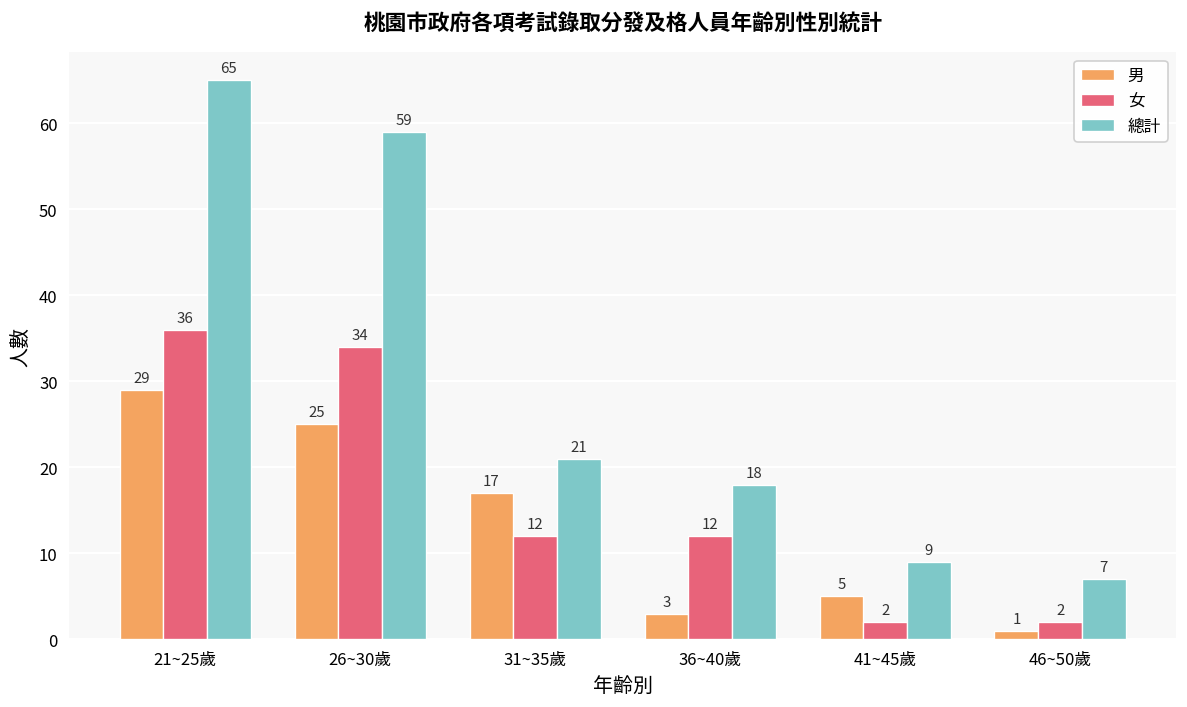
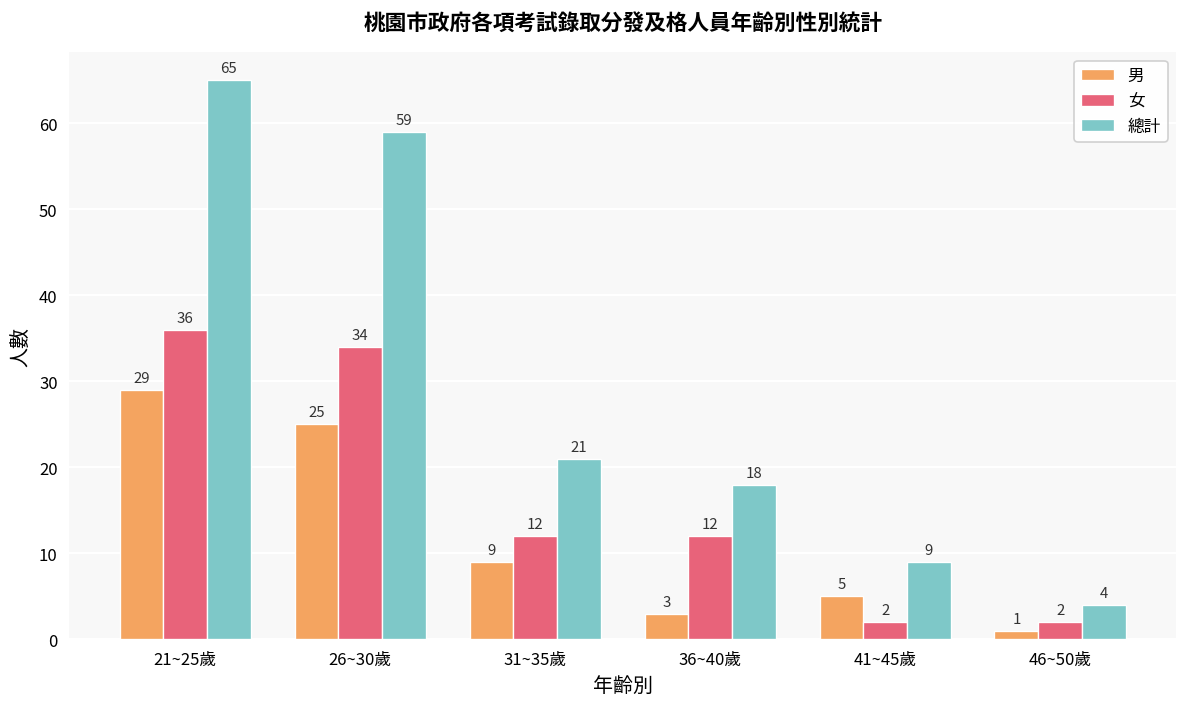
  {
    "男": {
      "21~25歲": 29,
      "26~30歲": 25,
-     "31~35歲": 17,
+     "31~35歲": 9,
      "36~40歲": 3,
      "41~45歲": 5,
      "46~50歲": 1
    },
    "女": {
      "21~25歲": 36,
      "26~30歲": 34,
      "31~35歲": 12,
      "36~40歲": 12,
      "41~45歲": 2,
      "46~50歲": 2
    },
    "總計": {
      "21~25歲": 65,
      "26~30歲": 59,
      "31~35歲": 21,
      "36~40歲": 18,
      "41~45歲": 9,
-     "46~50歲": 7
+     "46~50歲": 4
    }
  }
